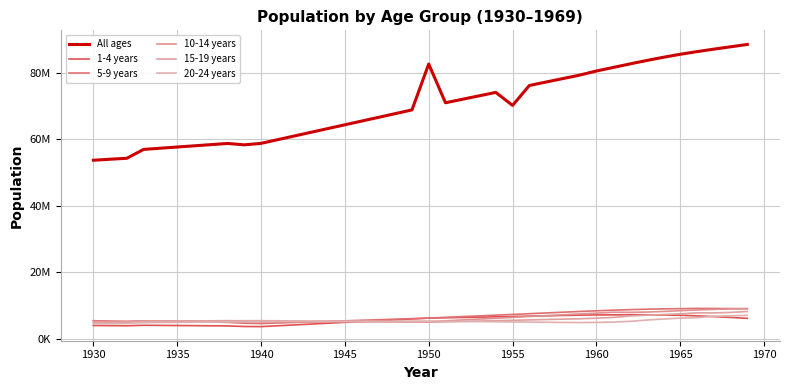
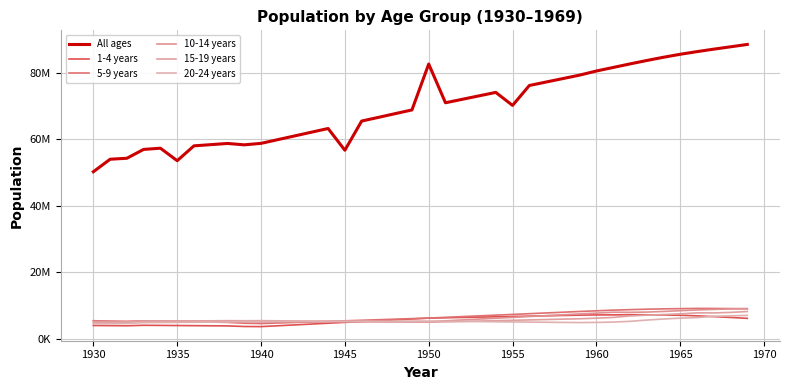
  {
    "All ages": {
-     "1930": 54000000,
-     "1935": 58000000,
+     "1930": 50000000,
+     "1935": 54000000,
      "1940": 59000000,
-     "1945": 64000000,
+     "1945": 57000000,
      "1950": 83000000,
      "1955": 70000000,
      "1960": 81000000,
      "1965": 86000000
    }
  }
